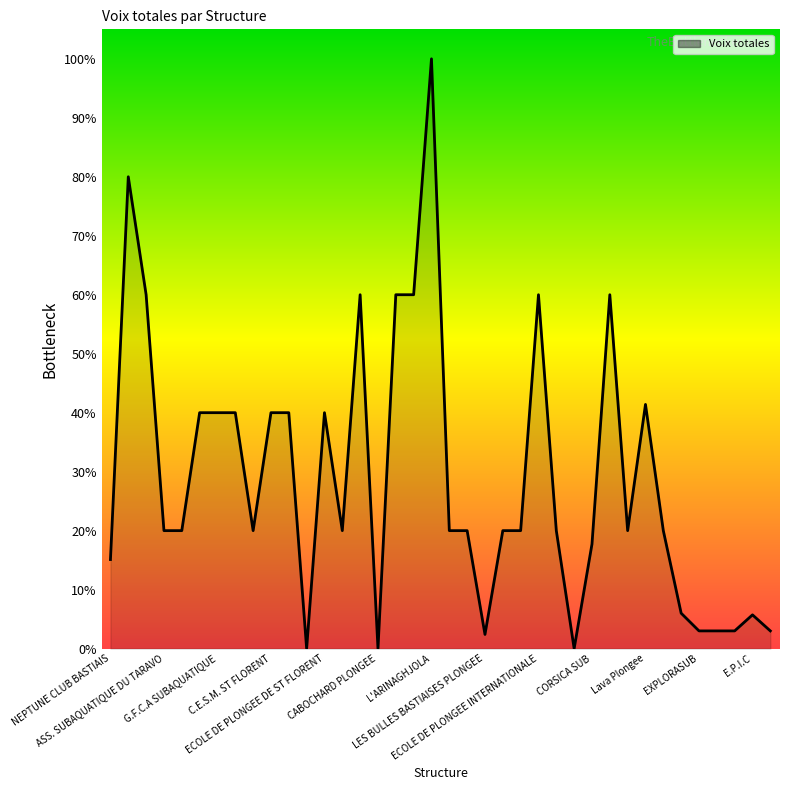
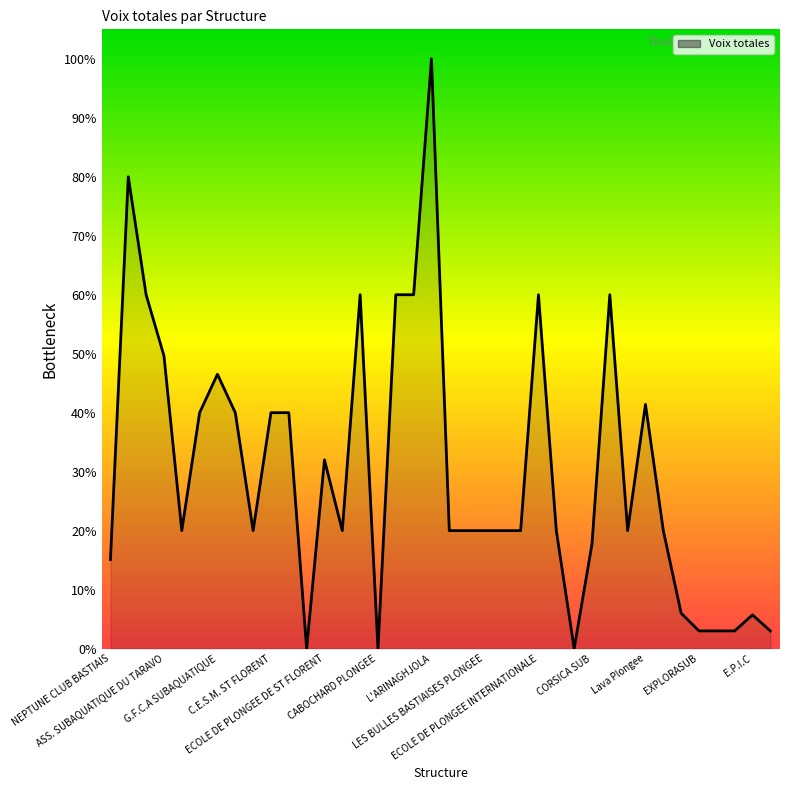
  {
    "NEPTUNE CLUB BASTIAIS": "15%",
-   "ASS. SUBAQUATIQUE DU TARAVO": "20%",
-   "G.F.C.A SUBAQUATIQUE": "40%",
+   "ASS. SUBAQUATIQUE DU TARAVO": "50%",
+   "G.F.C.A SUBAQUATIQUE": "47%",
    "C.E.S.M. ST FLORENT": "40%",
-   "ECOLE DE PLONGEE DE ST FLORENT": "40%",
+   "ECOLE DE PLONGEE DE ST FLORENT": "32%",
    "CABOCHARD PLONGEE": "0%",
    "L'ARINAGHJOLA": "100%",
-   "LES BULLES BASTIAISES PLONGEE": "2%",
+   "LES BULLES BASTIAISES PLONGEE": "20%",
    "ECOLE DE PLONGEE INTERNATIONALE": "60%",
    "CORSICA SUB": "18%",
    "Lava Plongee": "41%",
    "EXPLORASUB": "3%",
    "E.P.I.C": "6%"
  }
